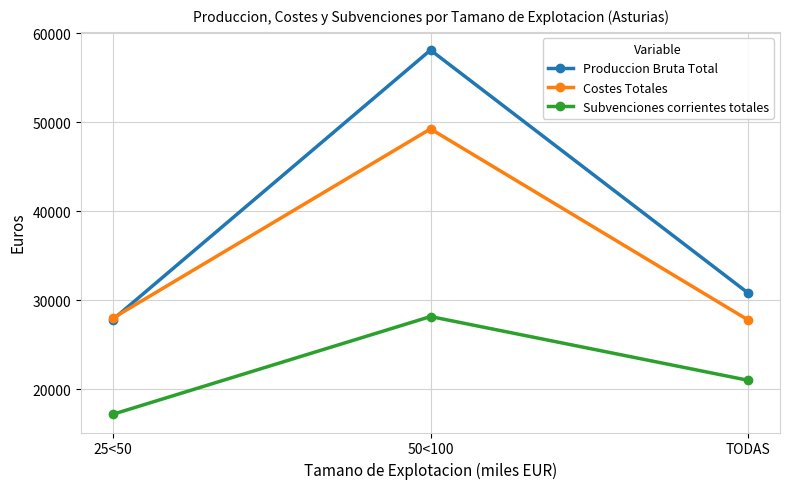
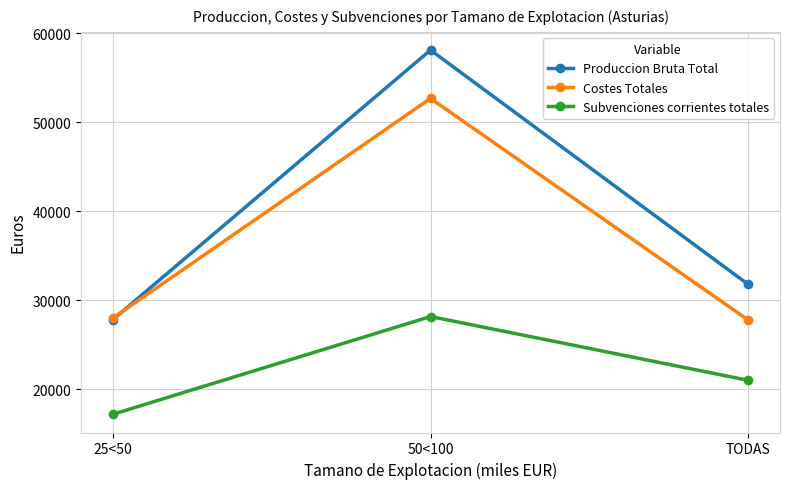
  {
    "Produccion Bruta Total": {
      "50<100": 58000,
-     "TODAS": 31000
+     "TODAS": 32000
    },
    "Costes Totales": {
-     "50<100": 49000,
+     "50<100": 53000,
      "TODAS": 28000
    },
    "Subvenciones corrientes totales": {
      "25<50": 17000,
      "50<100": 28000,
      "TODAS": 21000
    }
  }
